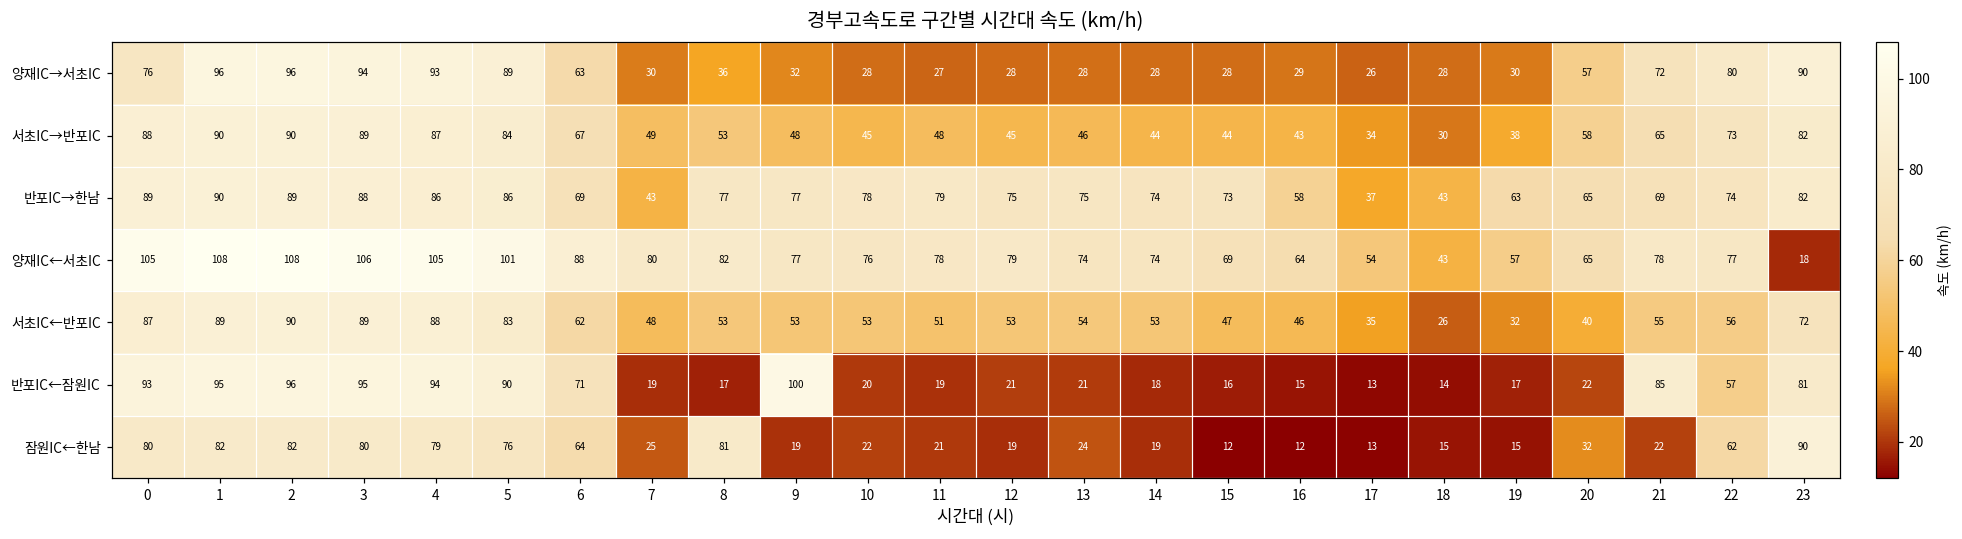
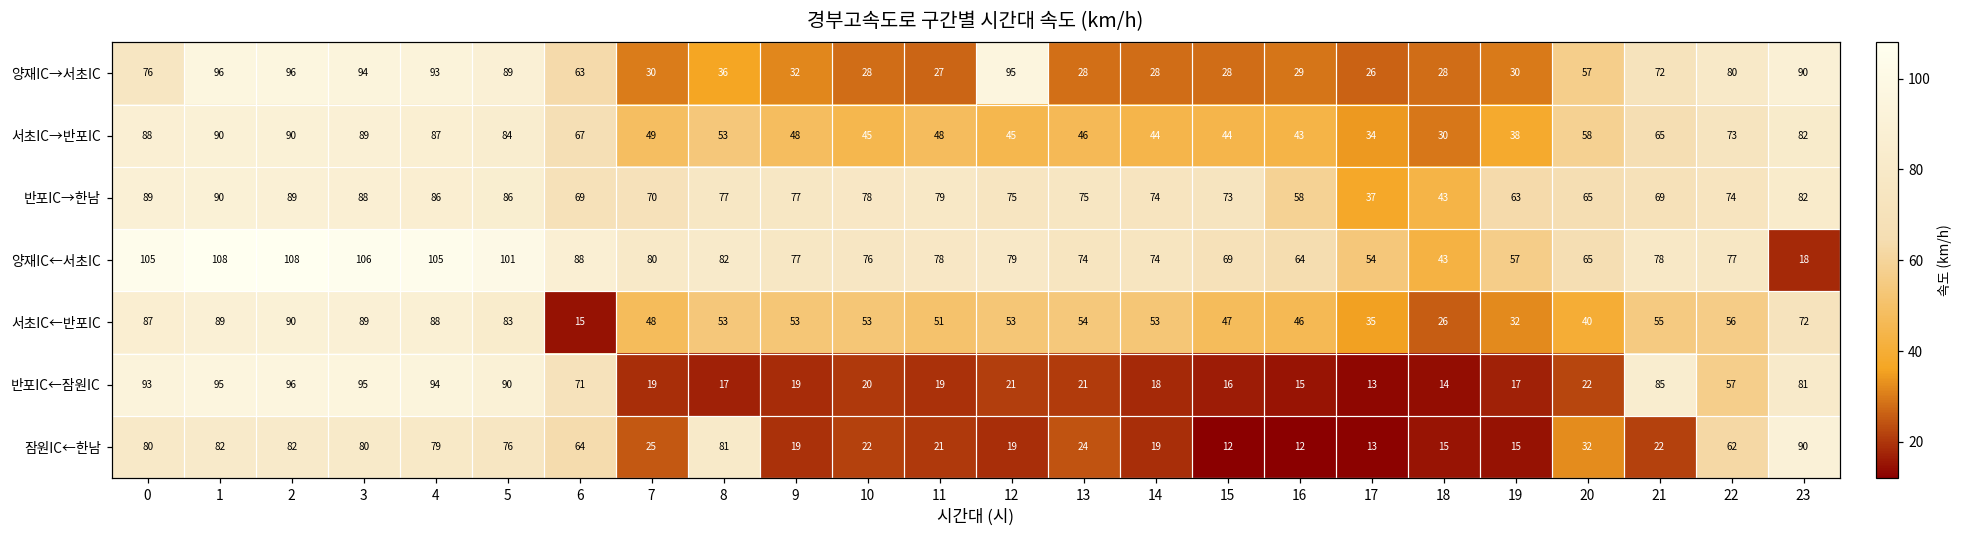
  {
    "양재IC→서초IC": {
      "0": 76,
      "1": 96,
      "2": 96,
      "3": 94,
      "4": 93,
      "5": 89,
      "6": 63,
      "7": 30,
      "8": 36,
      "9": 32,
      "10": 28,
      "11": 27,
-     "12": 28,
+     "12": 95,
      "13": 28,
      "14": 28,
      "15": 28,
      "16": 29,
      "17": 26,
      "18": 28,
      "19": 30,
      "20": 57,
      "21": 72,
      "22": 80,
      "23": 90
    },
    "서초IC→반포IC": {
      "0": 88,
      "1": 90,
      "2": 90,
      "3": 89,
      "4": 87,
      "5": 84,
      "6": 67,
      "7": 49,
      "8": 53,
      "9": 48,
      "10": 45,
      "11": 48,
      "12": 45,
      "13": 46,
      "14": 44,
      "15": 44,
      "16": 43,
      "17": 34,
      "18": 30,
      "19": 38,
      "20": 58,
      "21": 65,
      "22": 73,
      "23": 82
    },
    "반포IC→한남": {
      "0": 89,
      "1": 90,
      "2": 89,
      "3": 88,
      "4": 86,
      "5": 86,
      "6": 69,
-     "7": 43,
+     "7": 70,
      "8": 77,
      "9": 77,
      "10": 78,
      "11": 79,
      "12": 75,
      "13": 75,
      "14": 74,
      "15": 73,
      "16": 58,
      "17": 37,
      "18": 43,
      "19": 63,
      "20": 65,
      "21": 69,
      "22": 74,
      "23": 82
    },
    "양재IC←서초IC": {
      "0": 105,
      "1": 108,
      "2": 108,
      "3": 106,
      "4": 105,
      "5": 101,
      "6": 88,
      "7": 80,
      "8": 82,
      "9": 77,
      "10": 76,
      "11": 78,
      "12": 79,
      "13": 74,
      "14": 74,
      "15": 69,
      "16": 64,
      "17": 54,
      "18": 43,
      "19": 57,
      "20": 65,
      "21": 78,
      "22": 77,
      "23": 18
    },
    "서초IC←반포IC": {
      "0": 87,
      "1": 89,
      "2": 90,
      "3": 89,
      "4": 88,
      "5": 83,
-     "6": 62,
+     "6": 15,
      "7": 48,
      "8": 53,
      "9": 53,
      "10": 53,
      "11": 51,
      "12": 53,
      "13": 54,
      "14": 53,
      "15": 47,
      "16": 46,
      "17": 35,
      "18": 26,
      "19": 32,
      "20": 40,
      "21": 55,
      "22": 56,
      "23": 72
    },
    "반포IC←잠원IC": {
      "0": 93,
      "1": 95,
      "2": 96,
      "3": 95,
      "4": 94,
      "5": 90,
      "6": 71,
      "7": 19,
      "8": 17,
-     "9": 100,
+     "9": 19,
      "10": 20,
      "11": 19,
      "12": 21,
      "13": 21,
      "14": 18,
      "15": 16,
      "16": 15,
      "17": 13,
      "18": 14,
      "19": 17,
      "20": 22,
      "21": 85,
      "22": 57,
      "23": 81
    },
    "잠원IC←한남": {
      "0": 80,
      "1": 82,
      "2": 82,
      "3": 80,
      "4": 79,
      "5": 76,
      "6": 64,
      "7": 25,
      "8": 81,
      "9": 19,
      "10": 22,
      "11": 21,
      "12": 19,
      "13": 24,
      "14": 19,
      "15": 12,
      "16": 12,
      "17": 13,
      "18": 15,
      "19": 15,
      "20": 32,
      "21": 22,
      "22": 62,
      "23": 90
    }
  }
